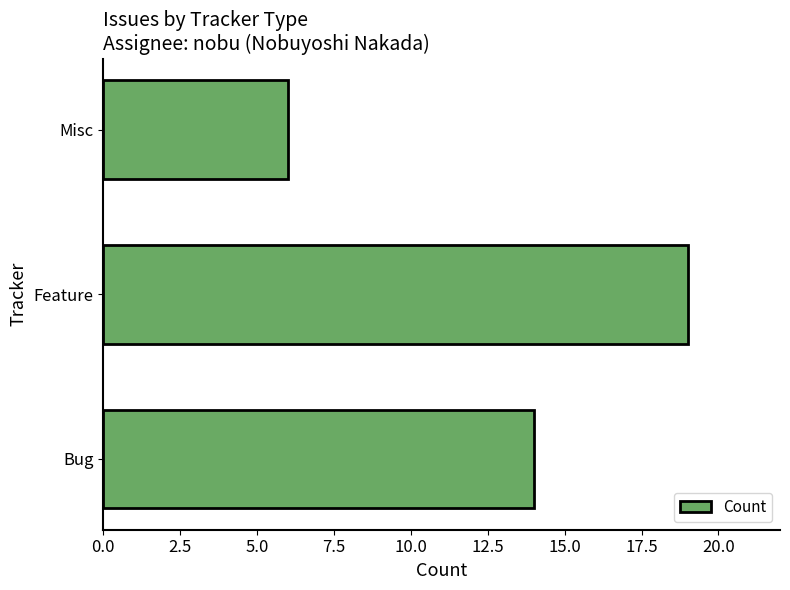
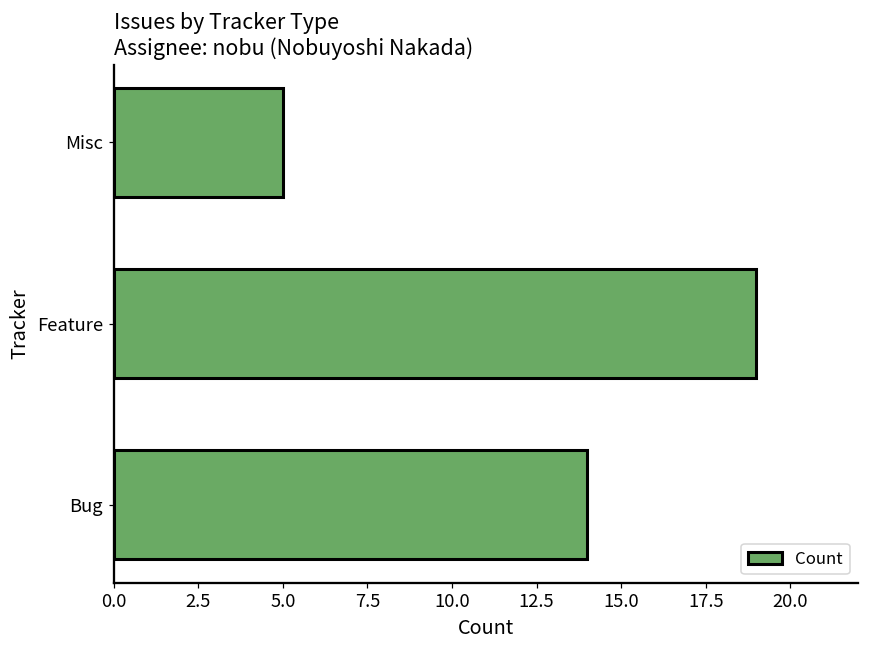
  {
-   "Misc": 6,
+   "Misc": 5,
    "Feature": 19,
    "Bug": 14
  }
